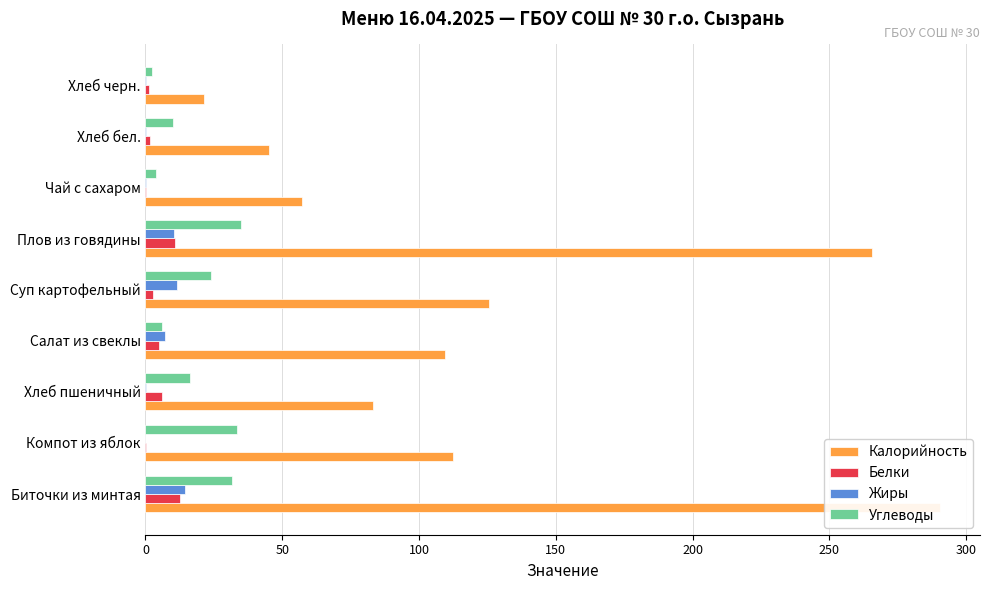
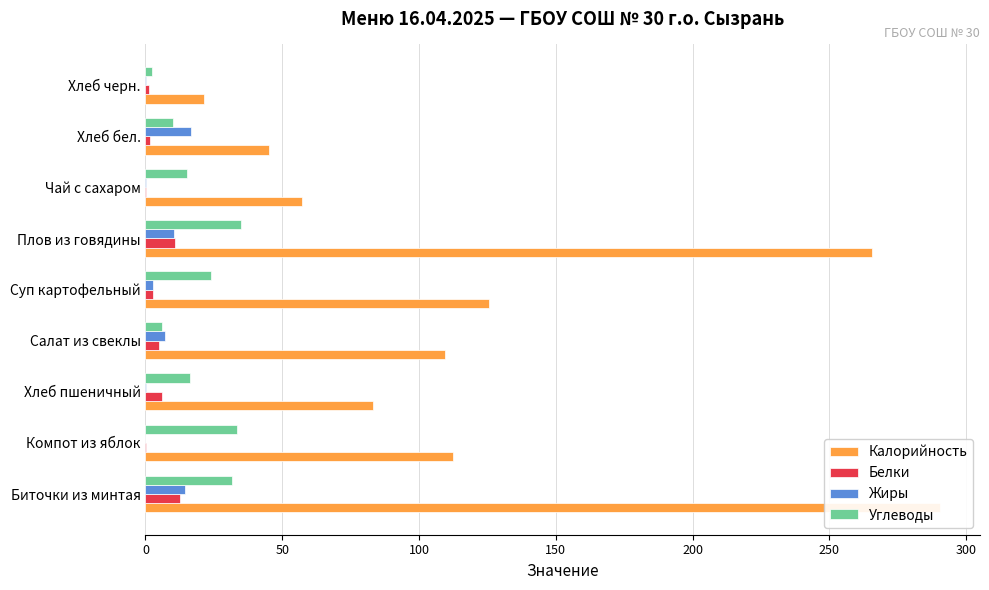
  {
    "Калорийность": {
      "Хлеб черн.": 21,
      "Хлеб бел.": 45,
      "Чай с сахаром": 57,
      "Плов из говядины": 266,
      "Суп картофельный": 126,
      "Салат из свеклы": 109,
      "Хлеб пшеничный": 83,
      "Компот из яблок": 112
    },
    "Белки": {
      "Хлеб черн.": 1,
      "Хлеб бел.": 2,
      "Плов из говядины": 11,
      "Суп картофельный": 3,
      "Салат из свеклы": 5,
      "Хлеб пшеничный": 6,
      "Биточки из минтая": 13
    },
    "Жиры": {
-     "Хлеб бел.": 0,
+     "Хлеб бел.": 17,
      "Плов из говядины": 10,
-     "Суп картофельный": 12,
+     "Суп картофельный": 3,
      "Салат из свеклы": 7,
      "Компот из яблок": 0,
      "Биточки из минтая": 15
    },
    "Углеводы": {
      "Хлеб черн.": 2,
      "Хлеб бел.": 10,
-     "Чай с сахаром": 4,
+     "Чай с сахаром": 15,
      "Плов из говядины": 35,
      "Суп картофельный": 24,
      "Салат из свеклы": 6,
      "Хлеб пшеничный": 16,
      "Компот из яблок": 34,
      "Биточки из минтая": 32
    }
  }
